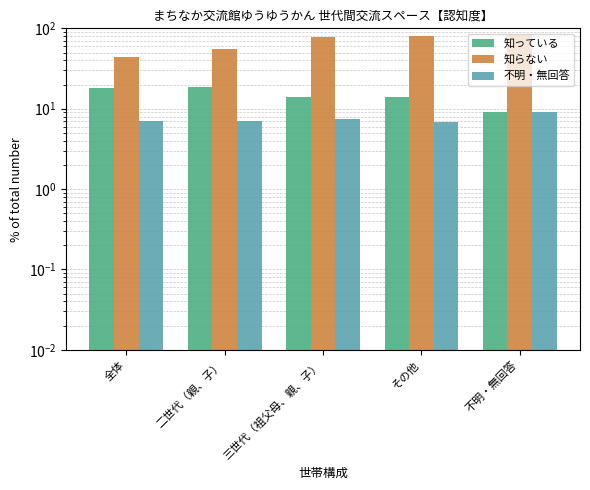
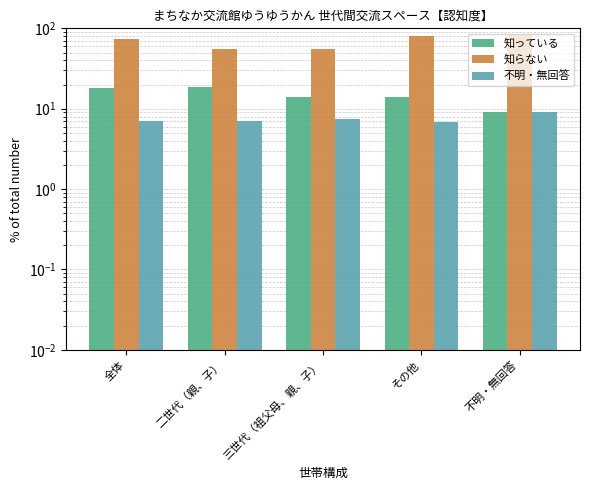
  {
    "知らない": {
-     "全体": 40,
+     "全体": 70,
      "二世代（親、子）": 60,
-     "三世代（祖父母、親、子）": 80,
+     "三世代（祖父母、親、子）": 50,
      "その他": 80
    }
  }
